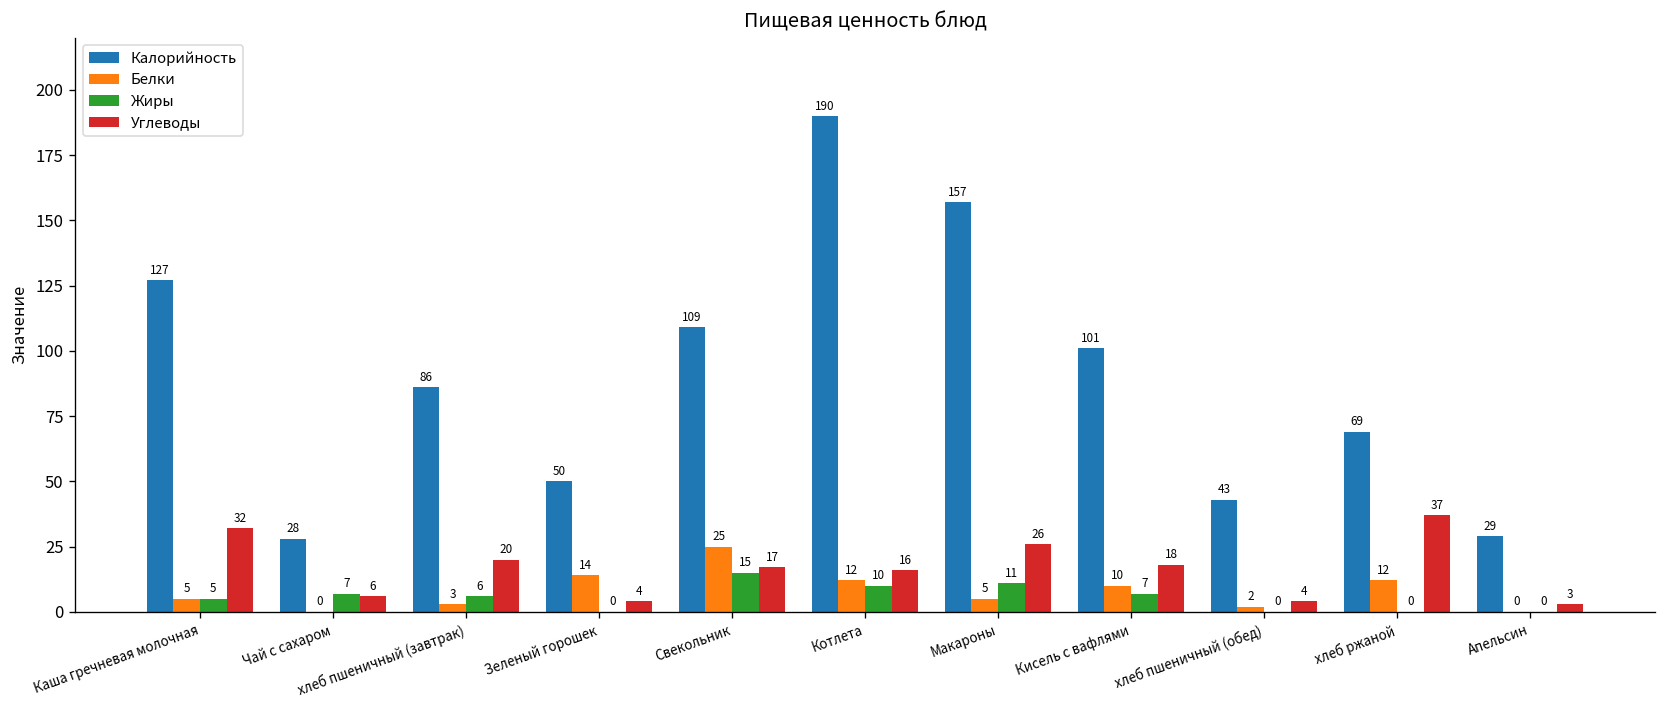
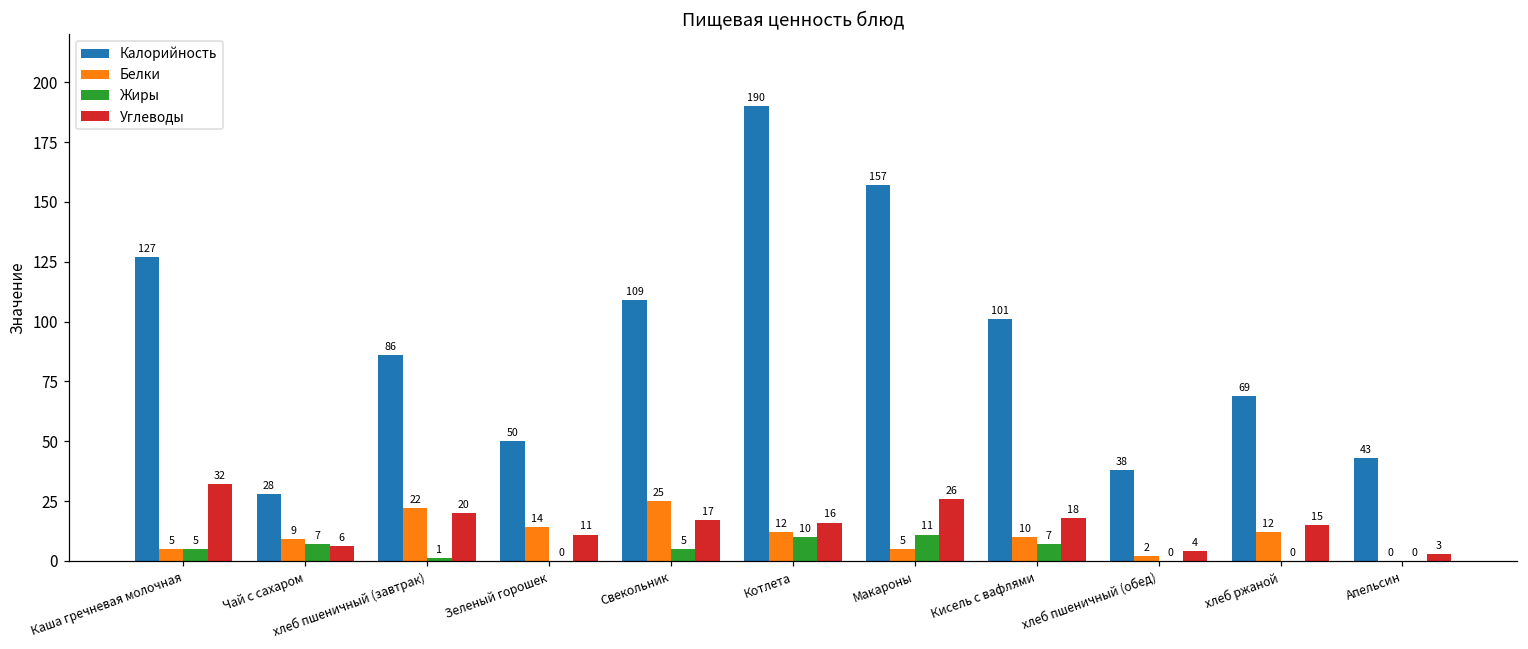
  {
    "Калорийность": {
      "Каша гречневая молочная": 127,
      "Чай с сахаром": 28,
      "хлеб пшеничный (завтрак)": 86,
      "Зеленый горошек": 50,
      "Свекольник": 109,
      "Котлета": 190,
      "Макароны": 157,
      "Кисель с вафлями": 101,
-     "хлеб пшеничный (обед)": 43,
+     "хлеб пшеничный (обед)": 38,
      "хлеб ржаной": 69,
-     "Апельсин": 29
+     "Апельсин": 43
    },
    "Белки": {
      "Каша гречневая молочная": 5,
-     "Чай с сахаром": 0,
-     "хлеб пшеничный (завтрак)": 3,
+     "Чай с сахаром": 9,
+     "хлеб пшеничный (завтрак)": 22,
      "Зеленый горошек": 14,
      "Свекольник": 25,
      "Котлета": 12,
      "Макароны": 5,
      "Кисель с вафлями": 10,
      "хлеб пшеничный (обед)": 2,
      "хлеб ржаной": 12,
      "Апельсин": 0
    },
    "Жиры": {
      "Каша гречневая молочная": 5,
      "Чай с сахаром": 7,
-     "хлеб пшеничный (завтрак)": 6,
+     "хлеб пшеничный (завтрак)": 1,
      "Зеленый горошек": 0,
-     "Свекольник": 15,
+     "Свекольник": 5,
      "Котлета": 10,
      "Макароны": 11,
      "Кисель с вафлями": 7,
      "хлеб пшеничный (обед)": 0,
      "хлеб ржаной": 0,
      "Апельсин": 0
    },
    "Углеводы": {
      "Каша гречневая молочная": 32,
      "Чай с сахаром": 6,
      "хлеб пшеничный (завтрак)": 20,
-     "Зеленый горошек": 4,
+     "Зеленый горошек": 11,
      "Свекольник": 17,
      "Котлета": 16,
      "Макароны": 26,
      "Кисель с вафлями": 18,
      "хлеб пшеничный (обед)": 4,
-     "хлеб ржаной": 37,
+     "хлеб ржаной": 15,
      "Апельсин": 3
    }
  }
